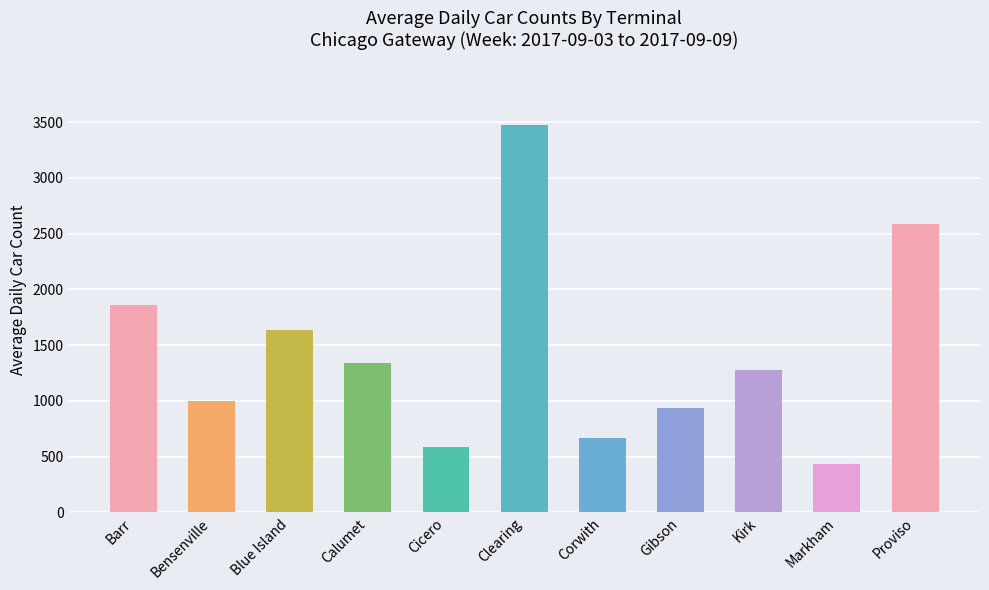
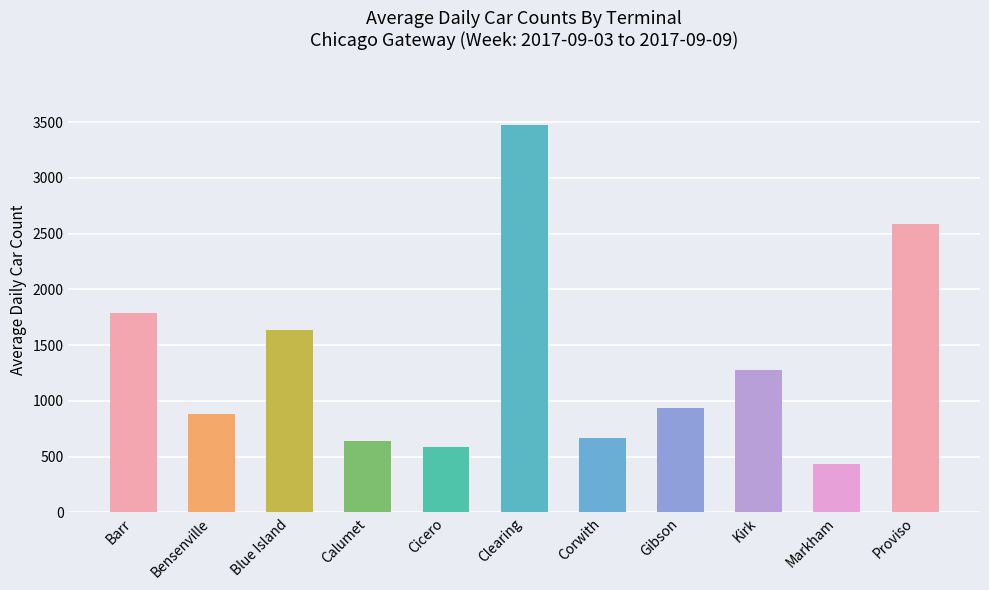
  {
-   "Barr": 1860,
-   "Bensenville": 1000,
+   "Barr": 1780,
+   "Bensenville": 890,
    "Blue Island": 1630,
-   "Calumet": 1340,
+   "Calumet": 640,
    "Cicero": 580,
    "Clearing": 3480,
    "Corwith": 670,
    "Gibson": 940,
    "Kirk": 1280,
    "Markham": 440,
    "Proviso": 2590
  }
